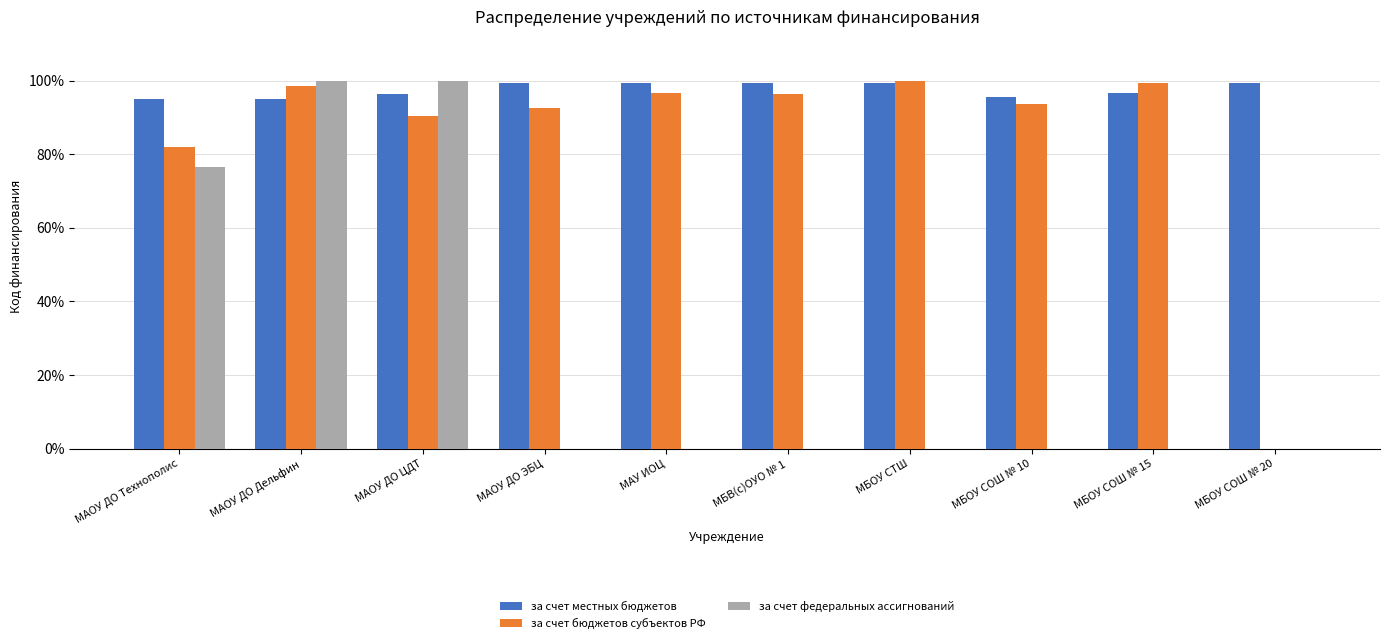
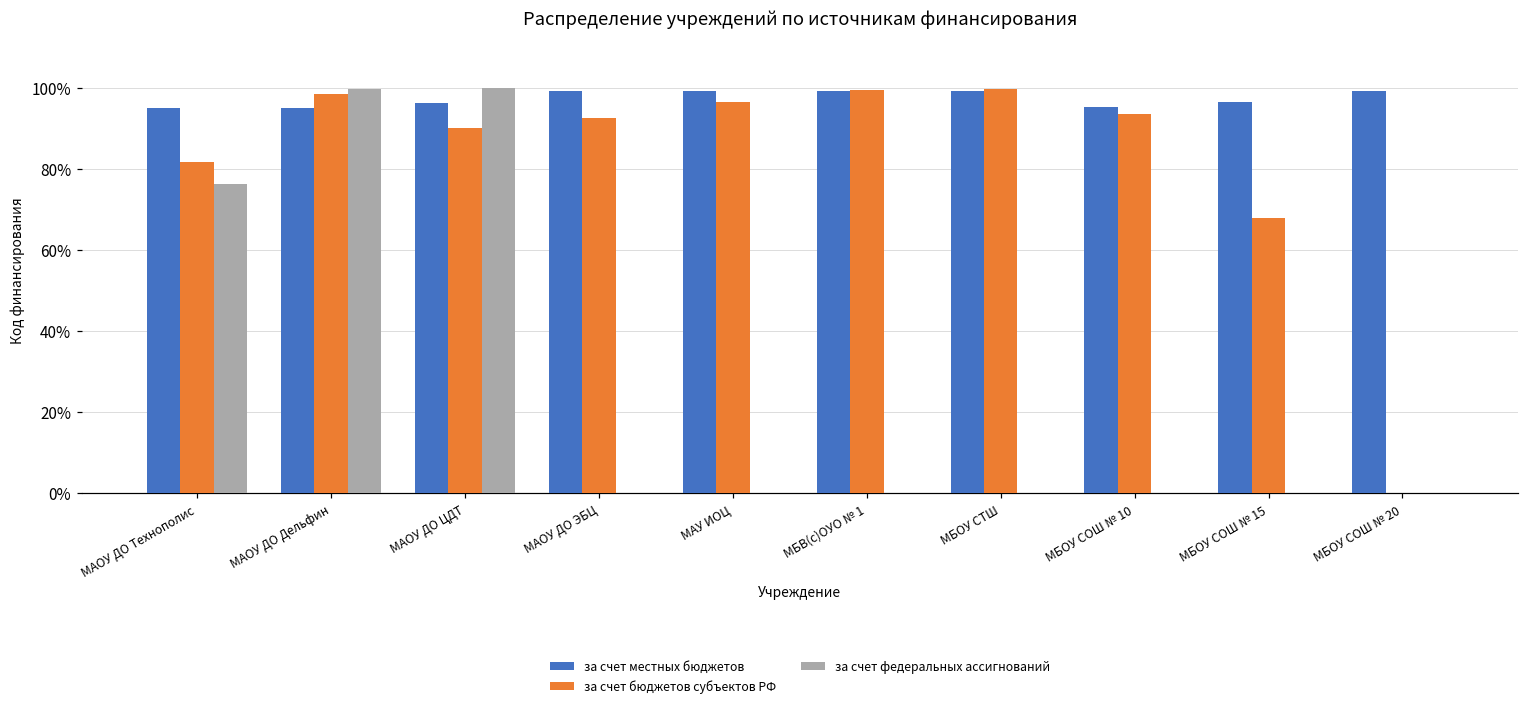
  {
    "за счет местных бюджетов": {
      "МАОУ ДО Технополис": "95%",
      "МАОУ ДО Дельфин": "95%",
      "МАОУ ДО ЦДТ": "96%",
      "МАОУ ДО ЭБЦ": "99%",
      "МАУ ИОЦ": "99%",
      "МБВ(с)ОУО № 1": "99%",
      "МБОУ СТШ": "99%",
      "МБОУ СОШ № 10": "95%",
      "МБОУ СОШ № 15": "97%",
      "МБОУ СОШ № 20": "99%"
    },
    "за счет бюджетов субъектов РФ": {
      "МАОУ ДО Технополис": "82%",
      "МАОУ ДО Дельфин": "99%",
      "МАОУ ДО ЦДТ": "90%",
      "МАОУ ДО ЭБЦ": "93%",
      "МАУ ИОЦ": "97%",
-     "МБВ(с)ОУО № 1": "96%",
+     "МБВ(с)ОУО № 1": "100%",
      "МБОУ СТШ": "100%",
      "МБОУ СОШ № 10": "94%",
-     "МБОУ СОШ № 15": "99%",
+     "МБОУ СОШ № 15": "68%",
      "МБОУ СОШ № 20": "0%"
    },
    "за счет федеральных ассигнований": {
      "МАОУ ДО Технополис": "76%",
      "МАОУ ДО Дельфин": "100%",
      "МАОУ ДО ЦДТ": "100%",
      "МАОУ ДО ЭБЦ": "0%",
      "МАУ ИОЦ": "0%",
      "МБВ(с)ОУО № 1": "0%",
      "МБОУ СТШ": "0%",
      "МБОУ СОШ № 10": "0%",
      "МБОУ СОШ № 15": "0%",
      "МБОУ СОШ № 20": "0%"
    }
  }
